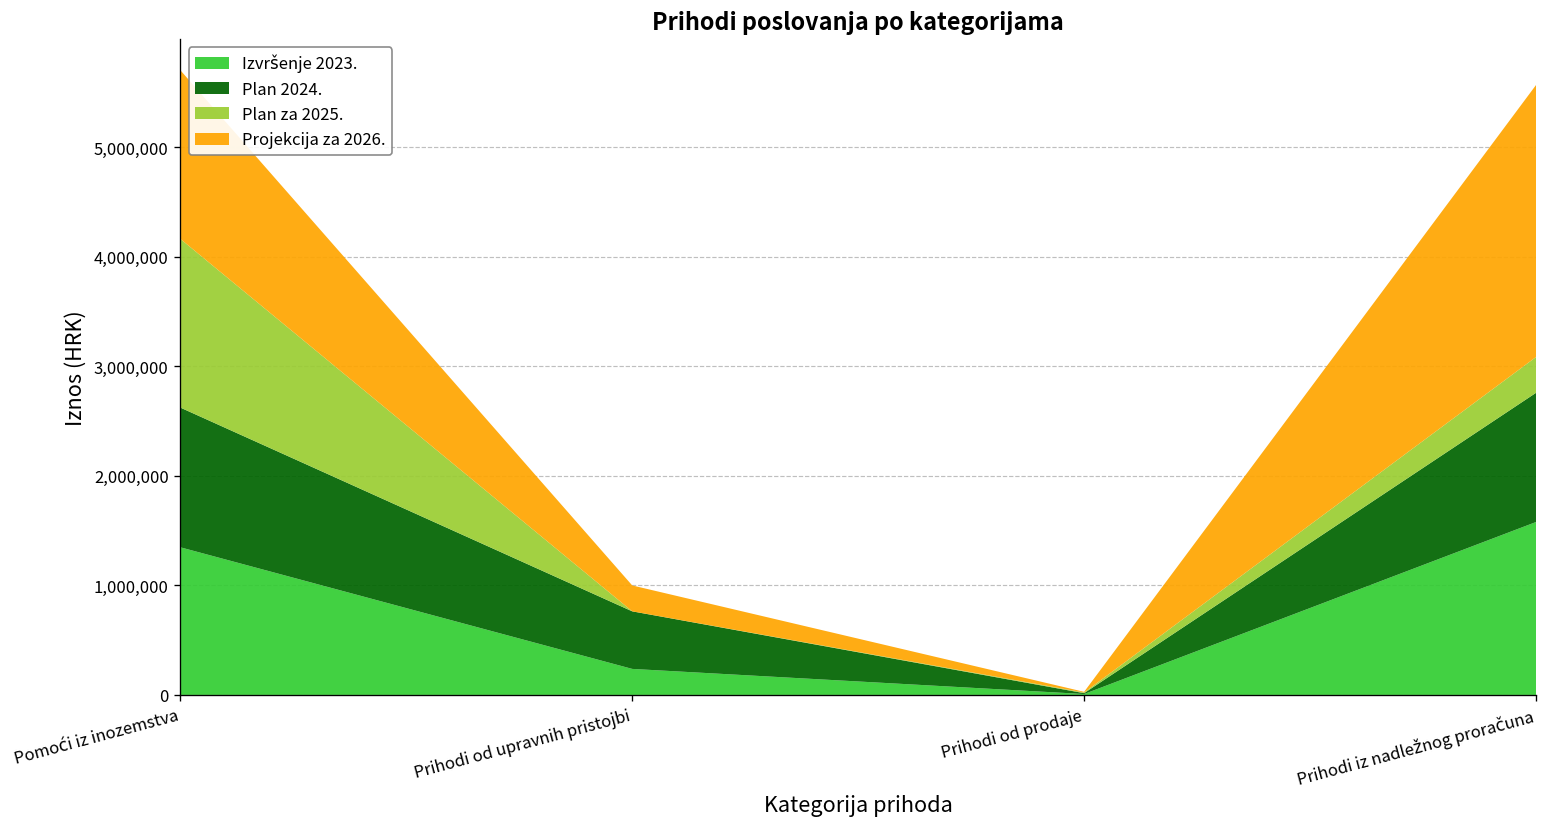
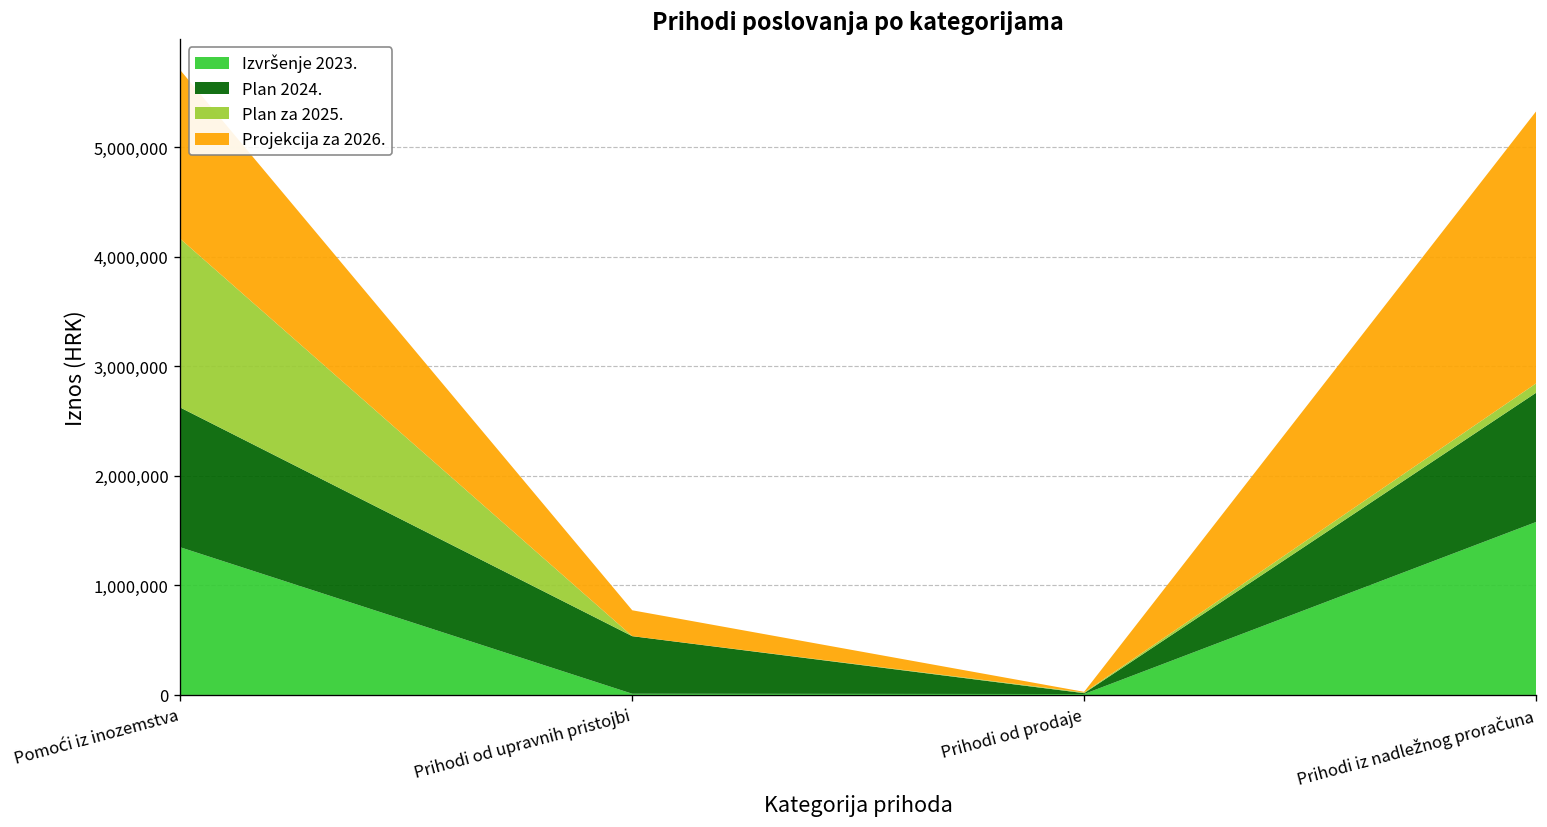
  {
    "Izvršenje 2023.": {
      "Pomoći iz inozemstva": "1,300,000",
-     "Prihodi od upravnih pristojbi": "200,000",
+     "Prihodi od upravnih pristojbi": "0",
      "Prihodi iz nadležnog proračuna": "1,600,000"
    },
    "Plan 2024.": {
      "Pomoći iz inozemstva": "1,300,000",
      "Prihodi iz nadležnog proračuna": "1,200,000"
    },
    "Plan za 2025.": {
      "Pomoći iz inozemstva": "1,500,000",
-     "Prihodi iz nadležnog proračuna": "300,000"
+     "Prihodi iz nadležnog proračuna": "100,000"
    },
    "Projekcija za 2026.": {
      "Pomoći iz inozemstva": "1,500,000",
      "Prihodi od upravnih pristojbi": "200,000",
      "Prihodi iz nadležnog proračuna": "2,500,000"
    }
  }
